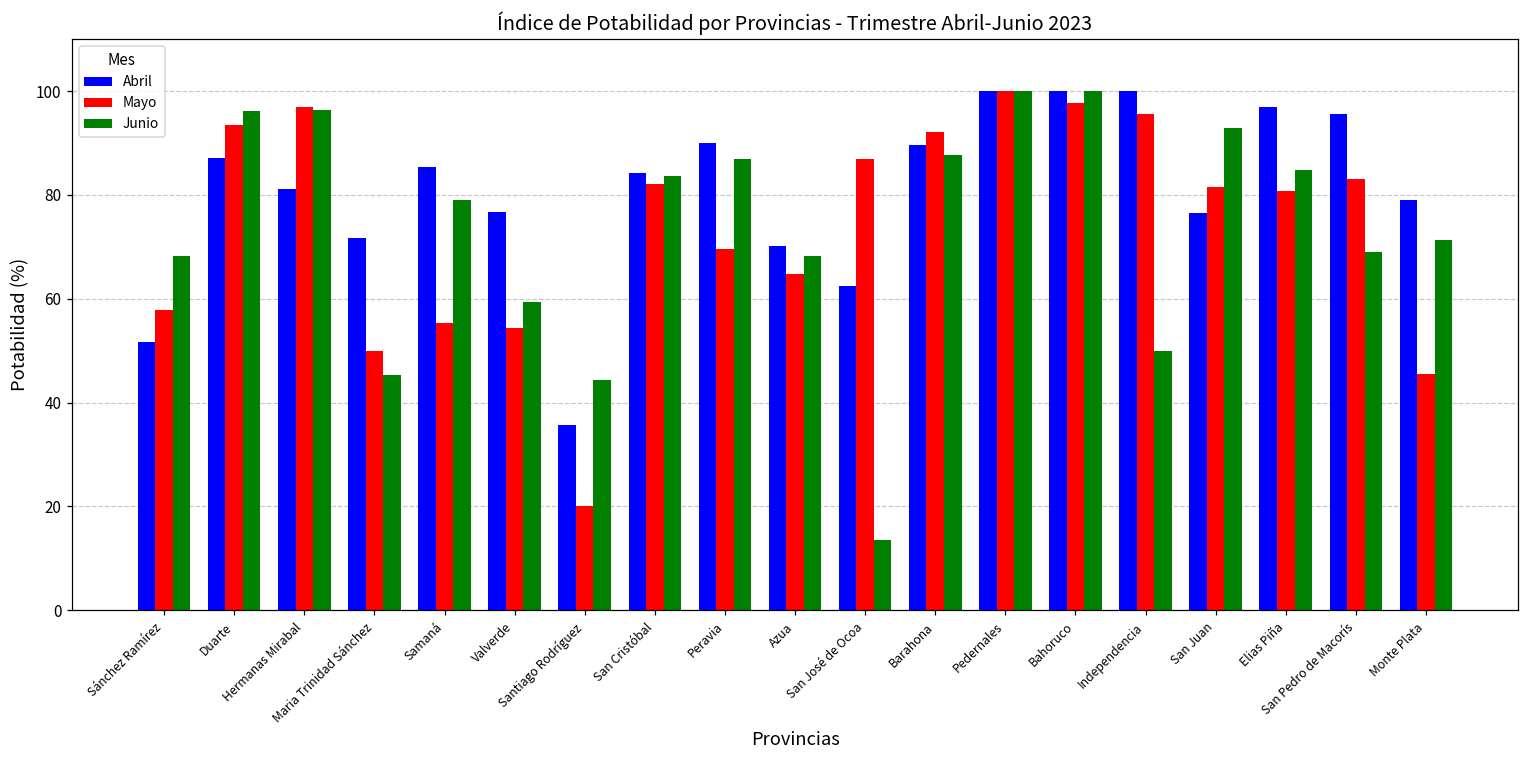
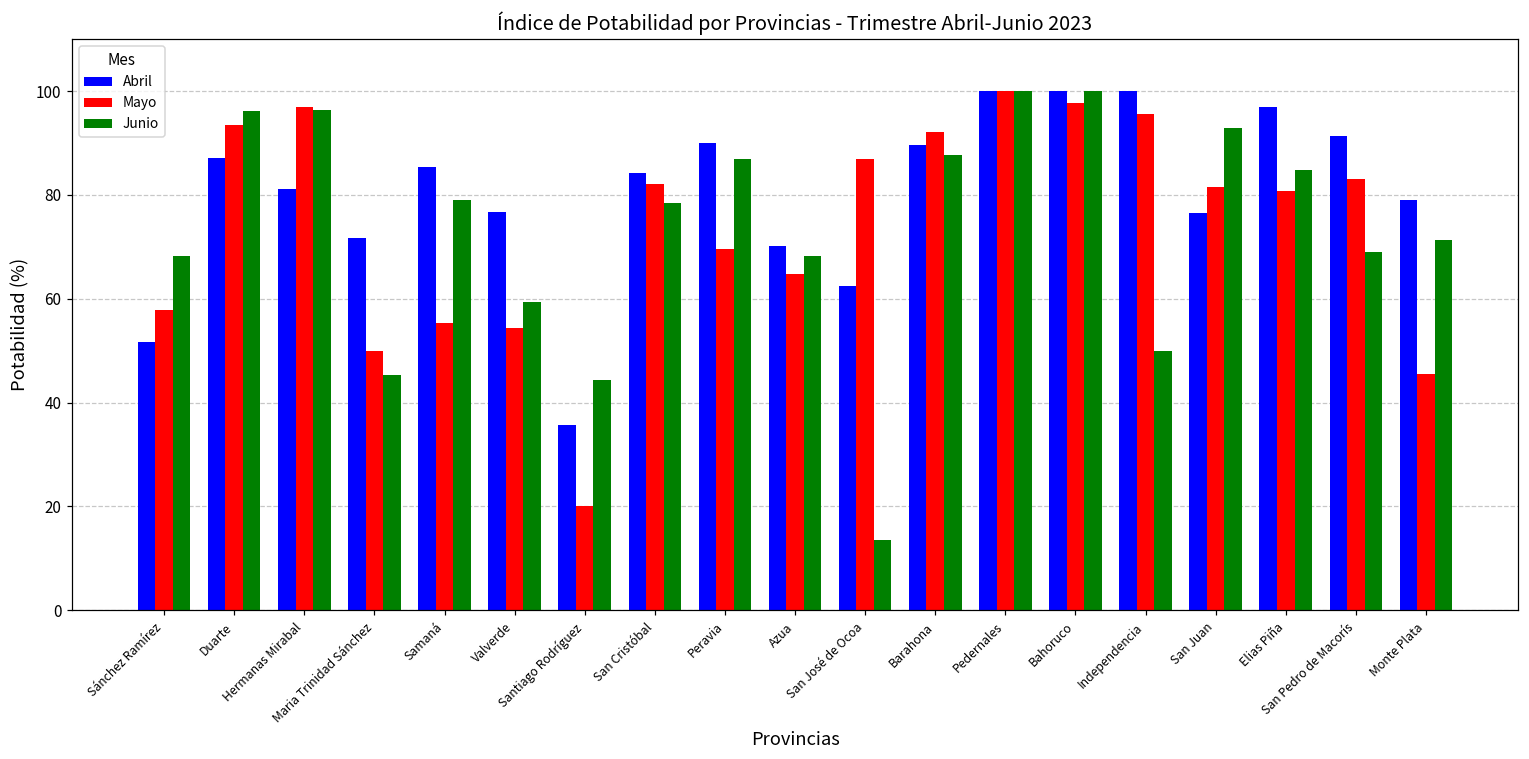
  {
    "Abril": {
      "Sánchez Ramírez": 52,
      "Duarte": 87,
      "Hermanas Mirabal": 81,
      "Maria Trinidad Sánchez": 72,
      "Samaná": 85,
      "Valverde": 77,
      "Santiago Rodríguez": 36,
      "San Cristóbal": 84,
      "Peravia": 90,
      "Azua": 70,
      "San José de Ocoa": 63,
      "Barahona": 90,
      "Pedernales": 100,
      "Bahoruco": 100,
      "Independencia": 100,
      "San Juan": 77,
      "Elias Piña": 97,
-     "San Pedro de Macorís": 95,
+     "San Pedro de Macorís": 91,
      "Monte Plata": 79
    },
    "Mayo": {
      "Sánchez Ramírez": 58,
      "Duarte": 94,
      "Hermanas Mirabal": 97,
      "Maria Trinidad Sánchez": 50,
      "Samaná": 55,
      "Valverde": 54,
      "Santiago Rodríguez": 20,
      "San Cristóbal": 82,
      "Peravia": 70,
      "Azua": 65,
      "San José de Ocoa": 87,
      "Barahona": 92,
      "Pedernales": 100,
      "Bahoruco": 98,
      "Independencia": 96,
      "San Juan": 82,
      "Elias Piña": 81,
      "San Pedro de Macorís": 83,
      "Monte Plata": 45
    },
    "Junio": {
      "Sánchez Ramírez": 68,
      "Duarte": 96,
      "Hermanas Mirabal": 96,
      "Maria Trinidad Sánchez": 45,
      "Samaná": 79,
      "Valverde": 59,
      "Santiago Rodríguez": 44,
-     "San Cristóbal": 84,
+     "San Cristóbal": 78,
      "Peravia": 87,
      "Azua": 68,
      "San José de Ocoa": 14,
      "Barahona": 88,
      "Pedernales": 100,
      "Bahoruco": 100,
      "Independencia": 50,
      "San Juan": 93,
      "Elias Piña": 85,
      "San Pedro de Macorís": 69,
      "Monte Plata": 71
    }
  }
